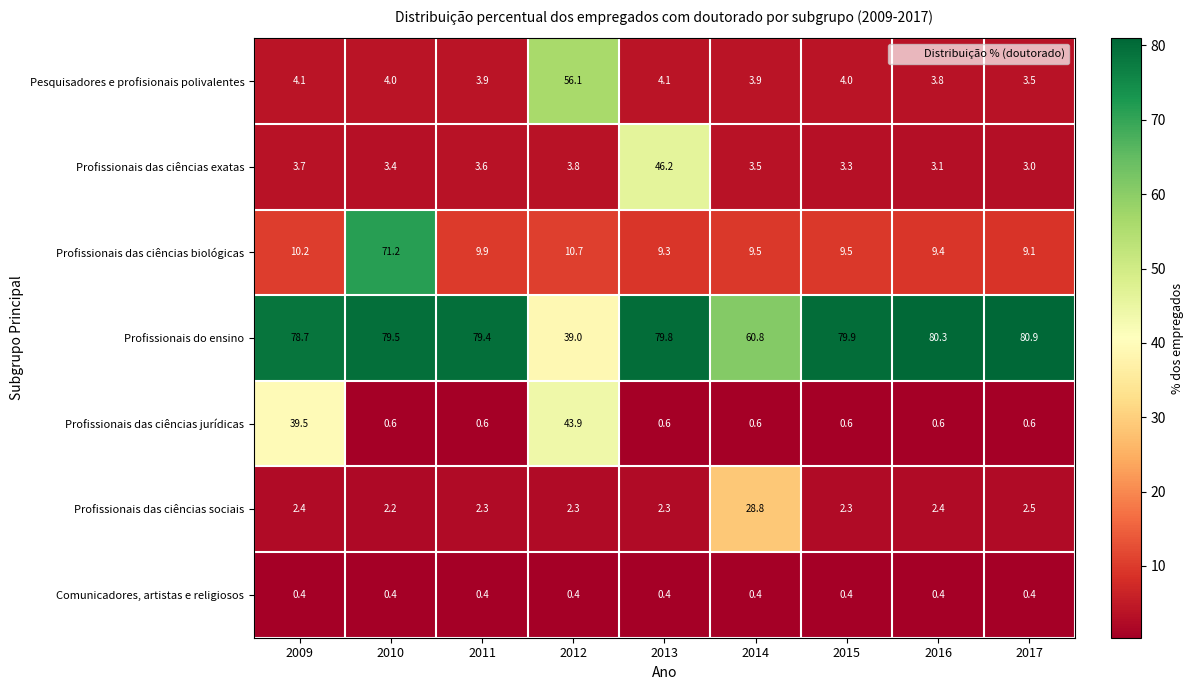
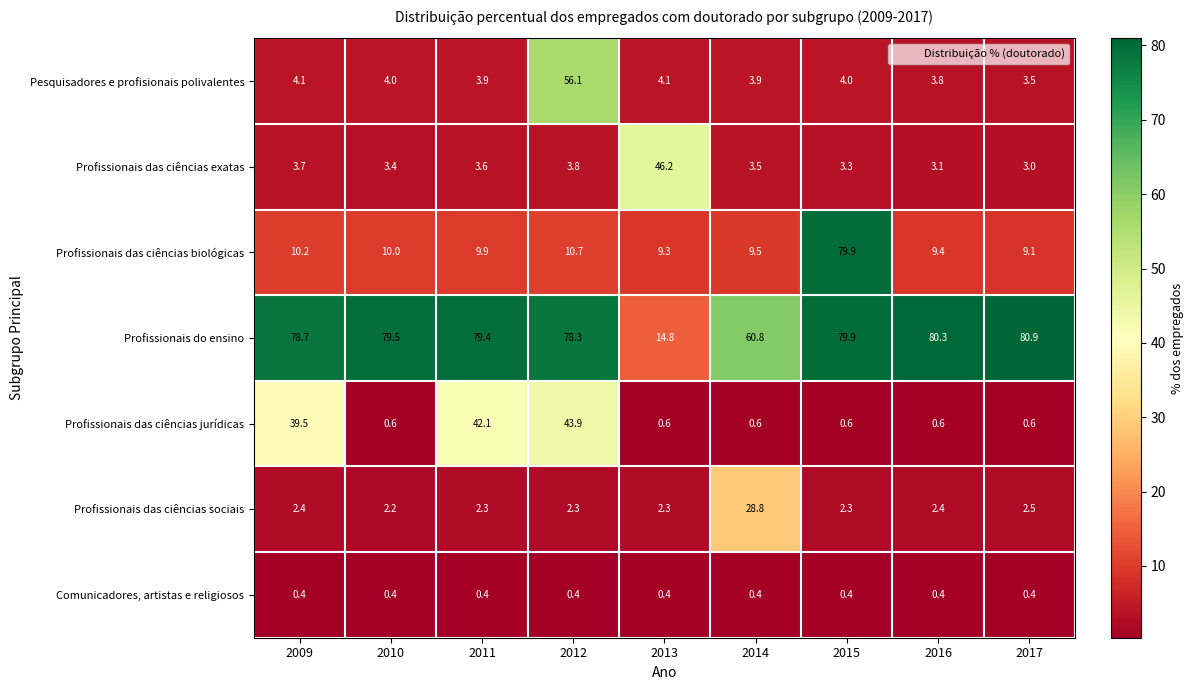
  {
    "Pesquisadores e profisionais polivalentes": {
      "2009": 4.1,
      "2010": 4.0,
      "2011": 3.9,
      "2012": 56.1,
      "2013": 4.1,
      "2014": 3.9,
      "2015": 4.0,
      "2016": 3.8,
      "2017": 3.5
    },
    "Profissionais das ciências exatas": {
      "2009": 3.7,
      "2010": 3.4,
      "2011": 3.6,
      "2012": 3.8,
      "2013": 46.2,
      "2014": 3.5,
      "2015": 3.3,
      "2016": 3.1,
      "2017": 3.0
    },
    "Profissionais das ciências biológicas": {
      "2009": 10.2,
-     "2010": 71.2,
+     "2010": 10.0,
      "2011": 9.9,
      "2012": 10.7,
      "2013": 9.3,
      "2014": 9.5,
-     "2015": 9.5,
+     "2015": 79.9,
      "2016": 9.4,
      "2017": 9.1
    },
    "Profissionais do ensino": {
      "2009": 78.7,
      "2010": 79.5,
      "2011": 79.4,
-     "2012": 39.0,
-     "2013": 79.8,
+     "2012": 78.3,
+     "2013": 14.8,
      "2014": 60.8,
      "2015": 79.9,
      "2016": 80.3,
      "2017": 80.9
    },
    "Profissionais das ciências jurídicas": {
      "2009": 39.5,
      "2010": 0.6,
-     "2011": 0.6,
+     "2011": 42.1,
      "2012": 43.9,
      "2013": 0.6,
      "2014": 0.6,
      "2015": 0.6,
      "2016": 0.6,
      "2017": 0.6
    },
    "Profissionais das ciências sociais": {
      "2009": 2.4,
      "2010": 2.2,
      "2011": 2.3,
      "2012": 2.3,
      "2013": 2.3,
      "2014": 28.8,
      "2015": 2.3,
      "2016": 2.4,
      "2017": 2.5
    },
    "Comunicadores, artistas e religiosos": {
      "2009": 0.4,
      "2010": 0.4,
      "2011": 0.4,
      "2012": 0.4,
      "2013": 0.4,
      "2014": 0.4,
      "2015": 0.4,
      "2016": 0.4,
      "2017": 0.4
    }
  }
